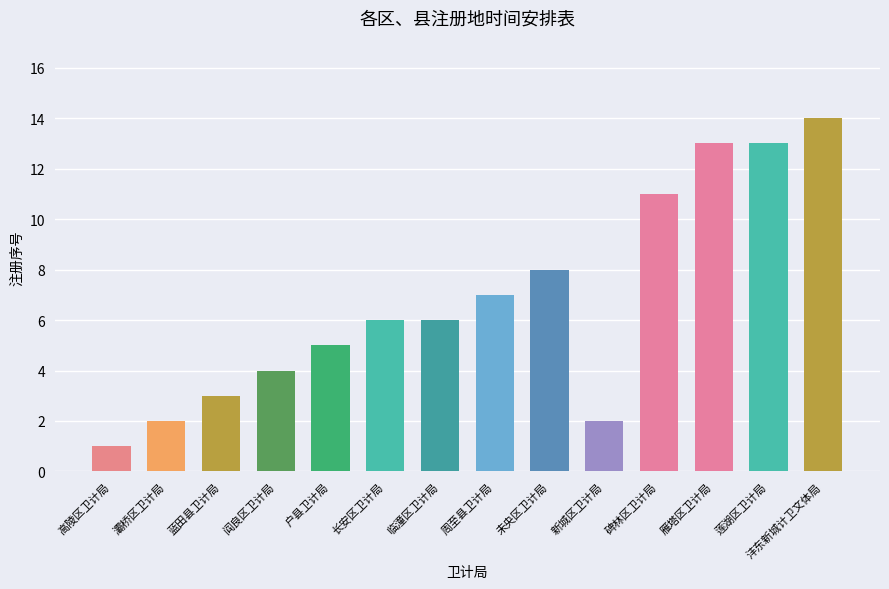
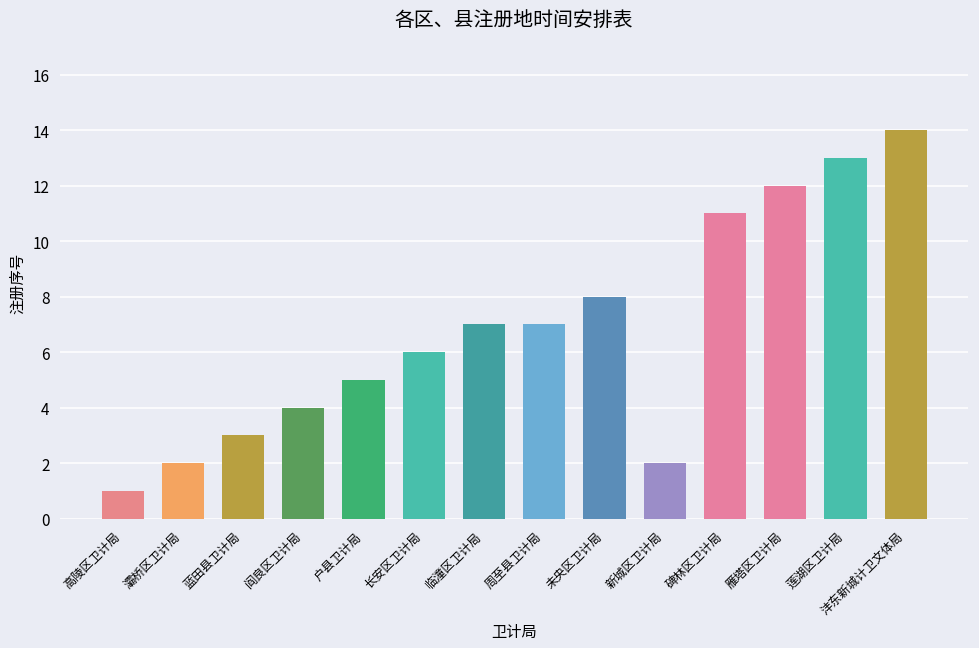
  {
    "高陵区卫计局": 1,
    "灞桥区卫计局": 2,
    "蓝田县卫计局": 3,
    "阎良区卫计局": 4,
    "户县卫计局": 5,
    "长安区卫计局": 6,
-   "临潼区卫计局": 6,
+   "临潼区卫计局": 7,
    "周至县卫计局": 7,
    "未央区卫计局": 8,
    "新城区卫计局": 2,
    "碑林区卫计局": 11,
-   "雁塔区卫计局": 13,
+   "雁塔区卫计局": 12,
    "莲湖区卫计局": 13,
    "沣东新城计卫文体局": 14
  }
